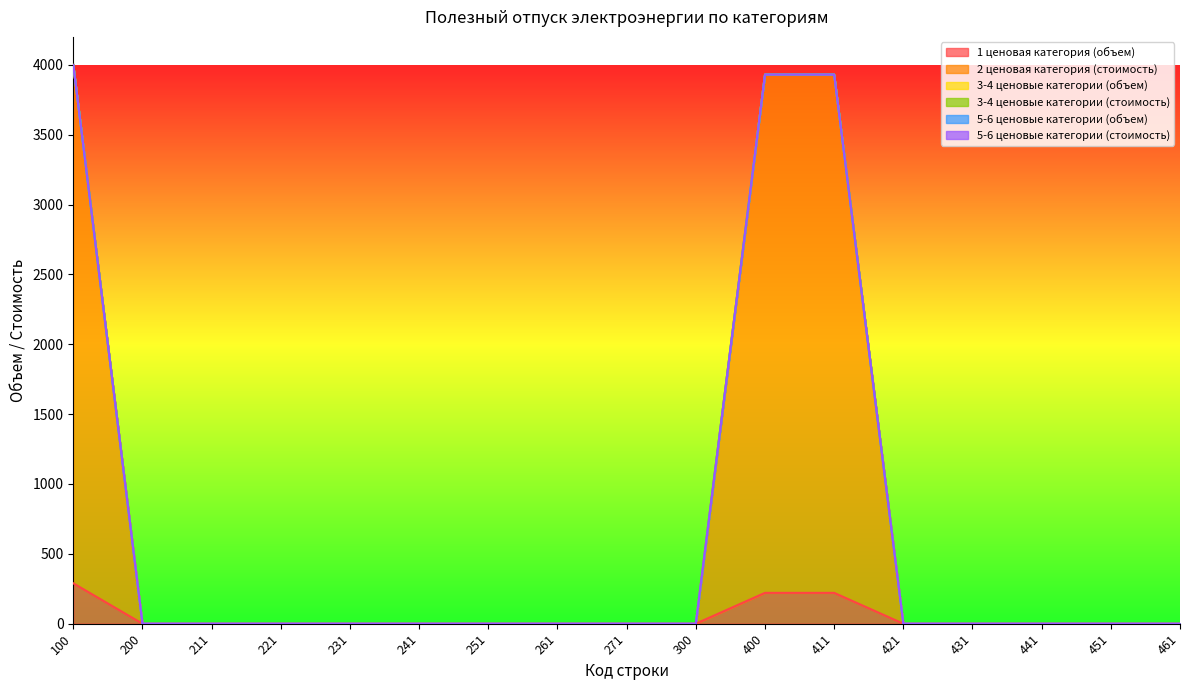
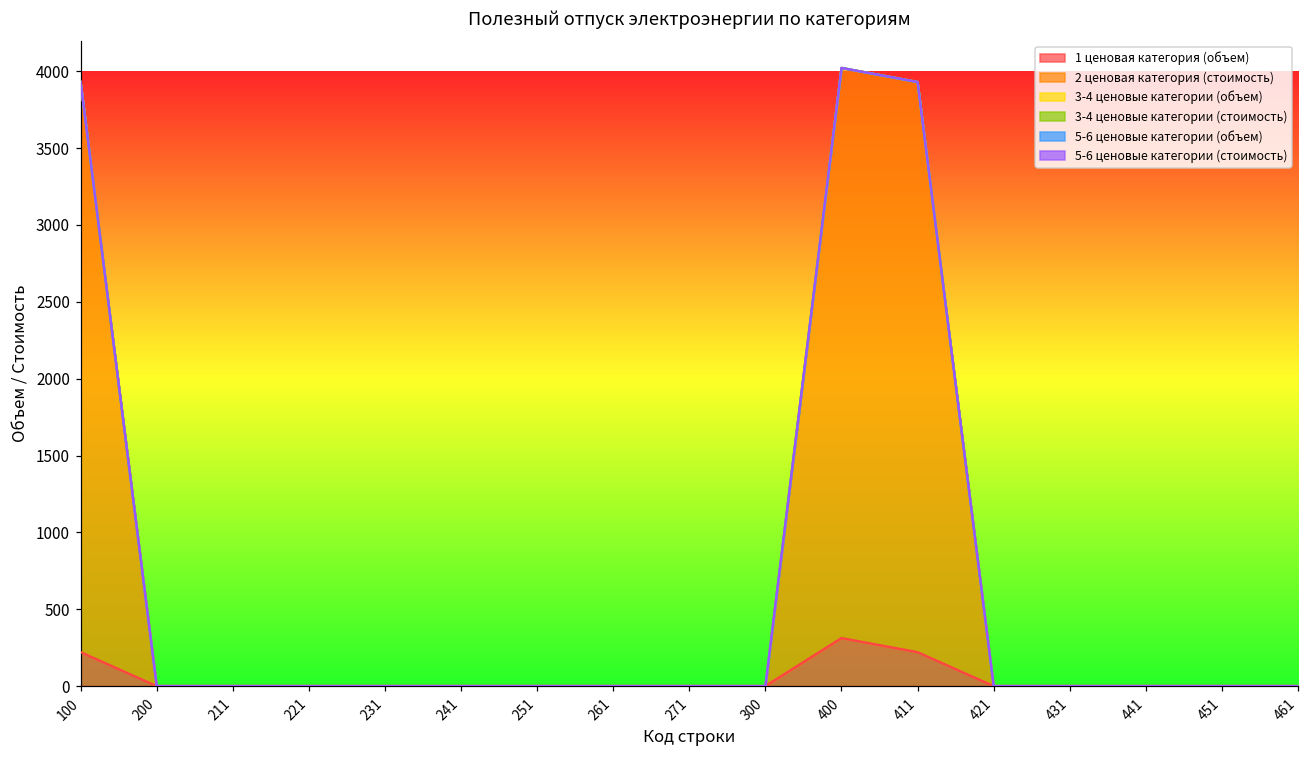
  {
    "1 ценовая категория (объем)": {
-     "100": 290,
-     "400": 220,
+     "100": 220,
+     "400": 310,
      "411": 220
    }
  }
